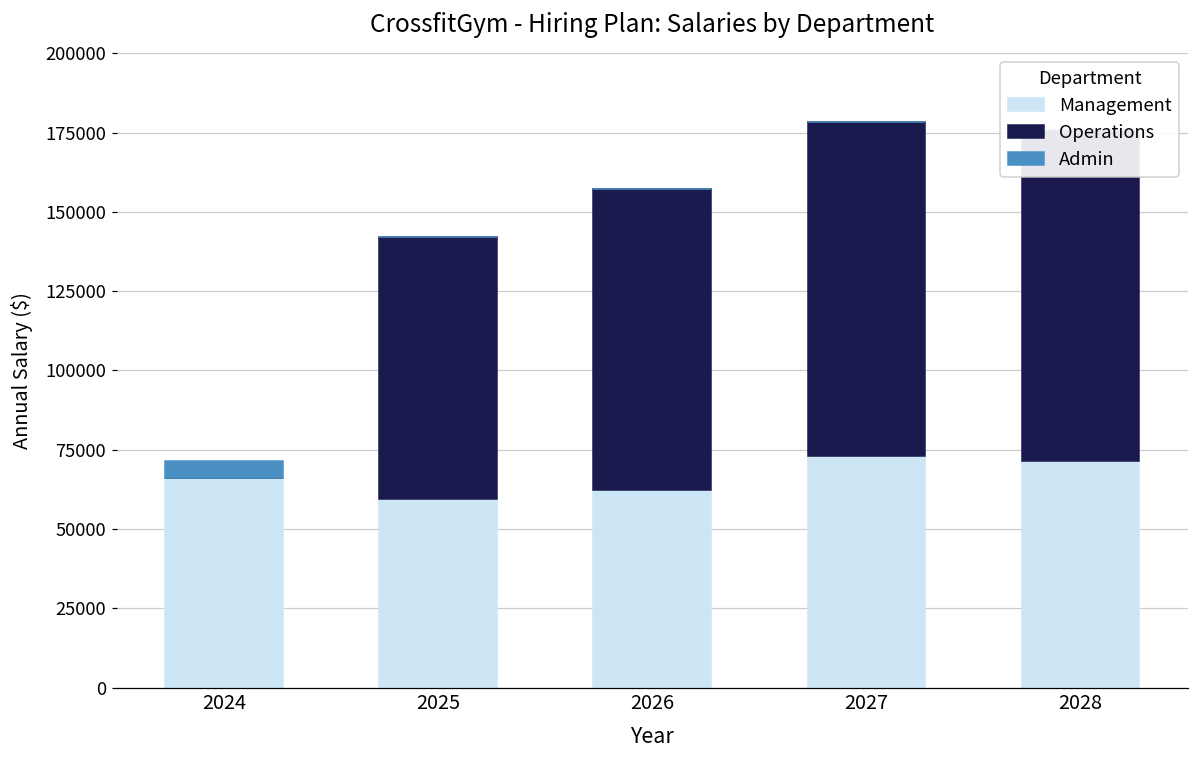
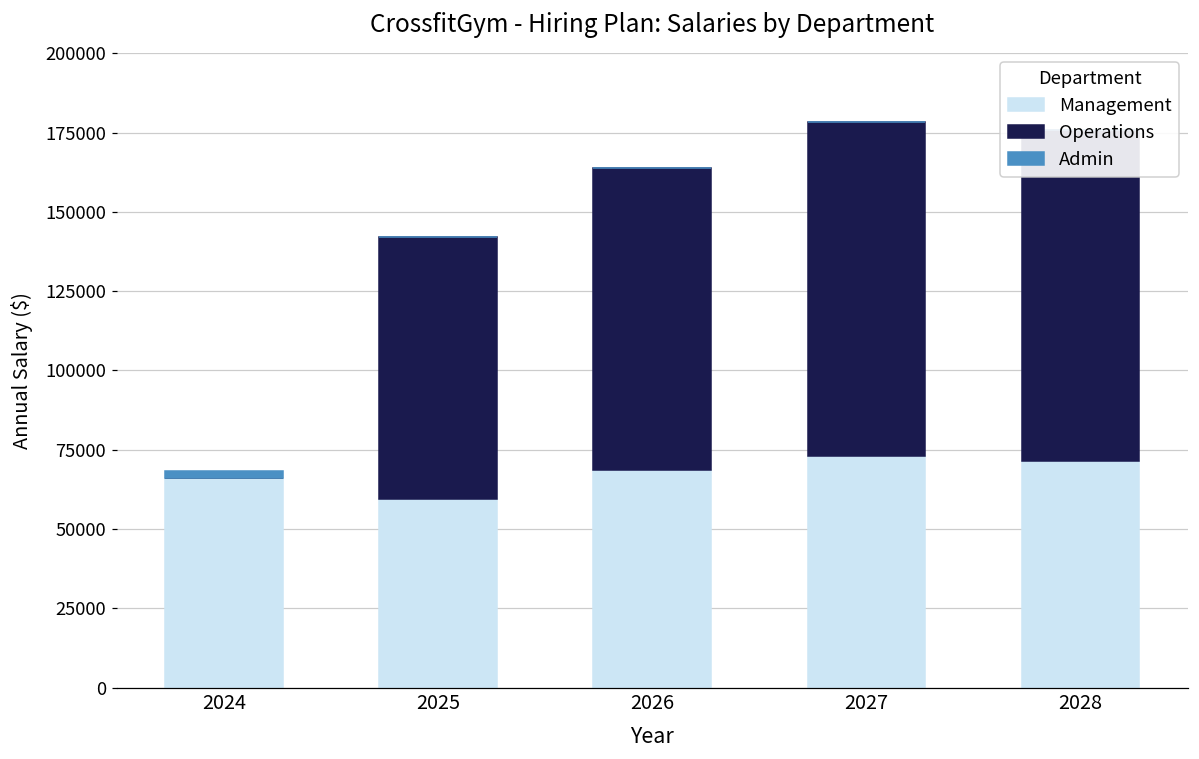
  {
    "Management": {
      "2024": 66000,
      "2025": 59000,
-     "2026": 62000,
+     "2026": 69000,
      "2027": 73000,
      "2028": 71000
    },
    "Operations": {
      "2024": 0,
      "2025": 83000,
      "2026": 95000,
      "2027": 105000
    },
    "Admin": {
-     "2024": 6000,
+     "2024": 2000,
      "2025": 0,
      "2026": 0,
      "2027": 0
    }
  }
